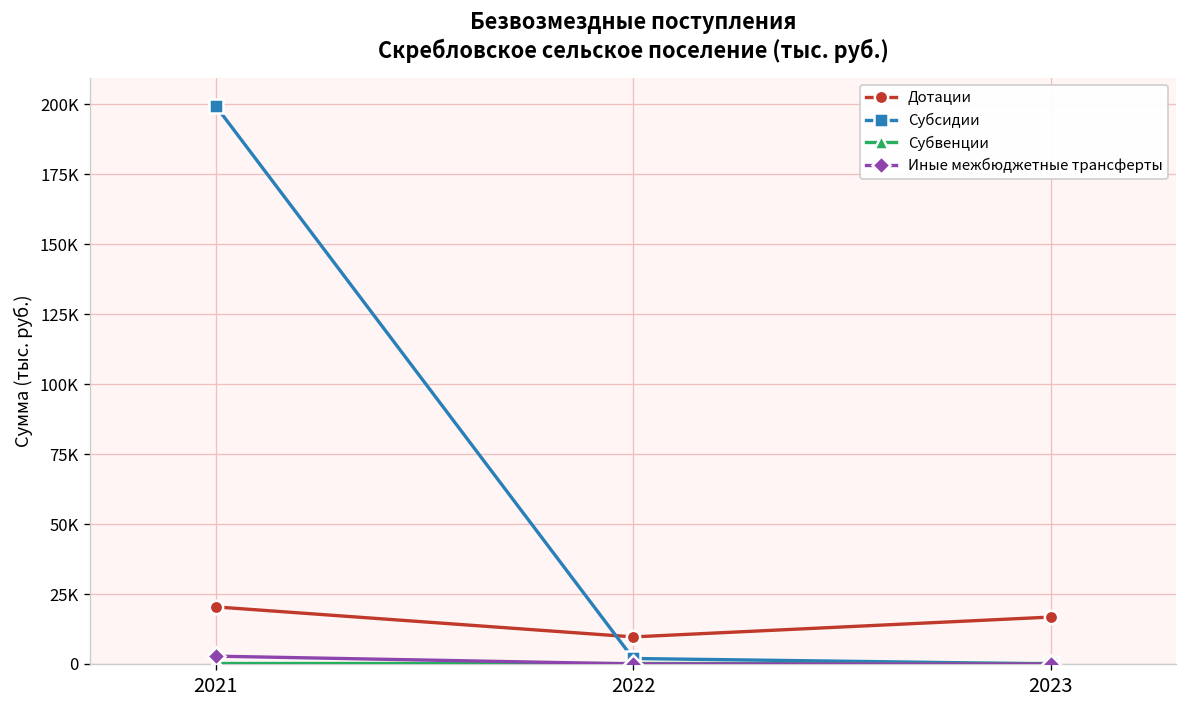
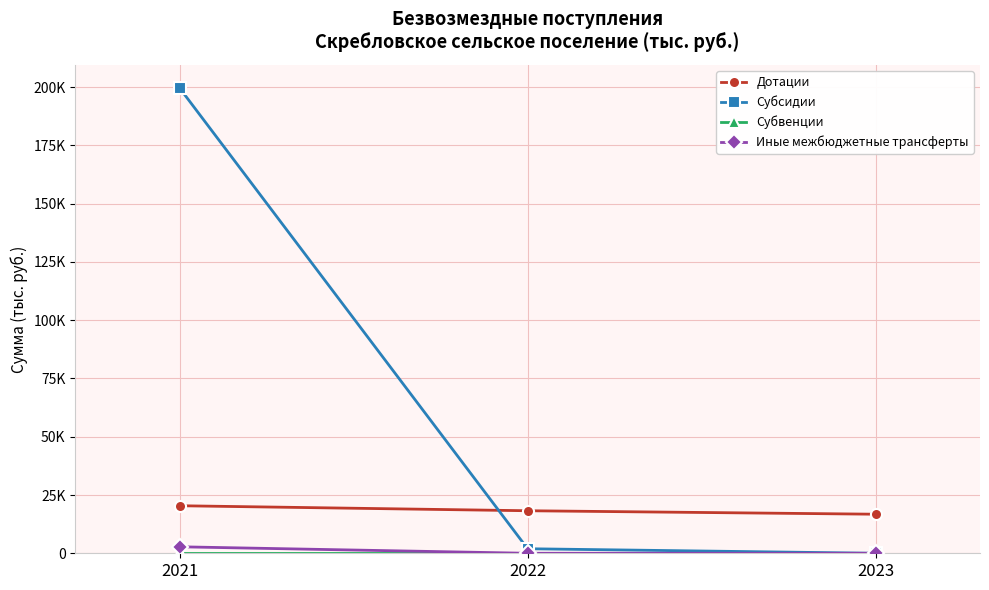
  {
    "Дотации": {
      "2021": 20000,
-     "2022": 10000,
+     "2022": 18000,
      "2023": 17000
    },
    "Субсидии": {
      "2021": 200000,
      "2022": 2000
    },
    "Субвенции": {
      "2021": 0
    },
    "Иные межбюджетные трансферты": {
      "2021": 3000
    }
  }
